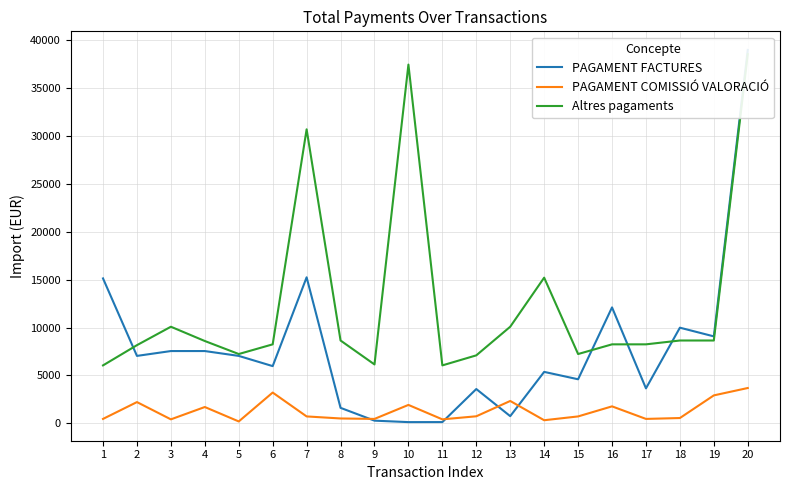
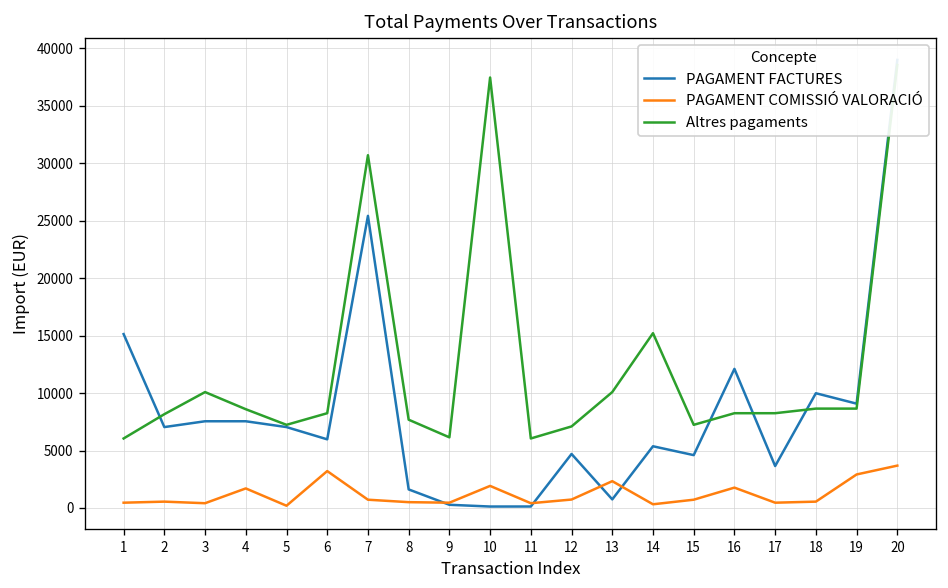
  {
    "PAGAMENT FACTURES": {
      "1": 15000,
      "2": 7000,
      "3": 8000,
      "4": 8000,
      "6": 6000,
-     "7": 15000,
+     "7": 25000,
      "8": 2000,
      "10": 0,
      "11": 0,
-     "12": 4000,
+     "12": 5000,
      "13": 1000,
      "14": 5000,
      "15": 5000,
      "16": 12000,
      "17": 4000,
      "18": 10000,
      "19": 9000
    },
    "PAGAMENT COMISSIÓ VALORACIÓ": {
      "1": 0,
-     "2": 2000,
+     "2": 1000,
      "3": 0,
      "4": 2000,
      "5": 0,
      "6": 3000,
      "7": 1000,
      "8": 1000,
      "10": 2000,
      "11": 0,
      "12": 1000,
      "13": 2000,
      "14": 0,
      "15": 1000,
      "16": 2000,
      "17": 0,
      "18": 1000,
      "19": 3000,
      "20": 4000
    },
    "Altres pagaments": {
      "1": 6000,
      "2": 8000,
      "3": 10000,
      "4": 9000,
      "6": 8000,
      "7": 31000,
-     "8": 9000,
+     "8": 8000,
      "9": 6000,
      "10": 37000,
      "11": 6000,
      "12": 7000,
      "13": 10000,
      "14": 15000,
      "15": 7000,
      "16": 8000,
      "17": 8000,
      "18": 9000,
      "19": 9000
    }
  }
